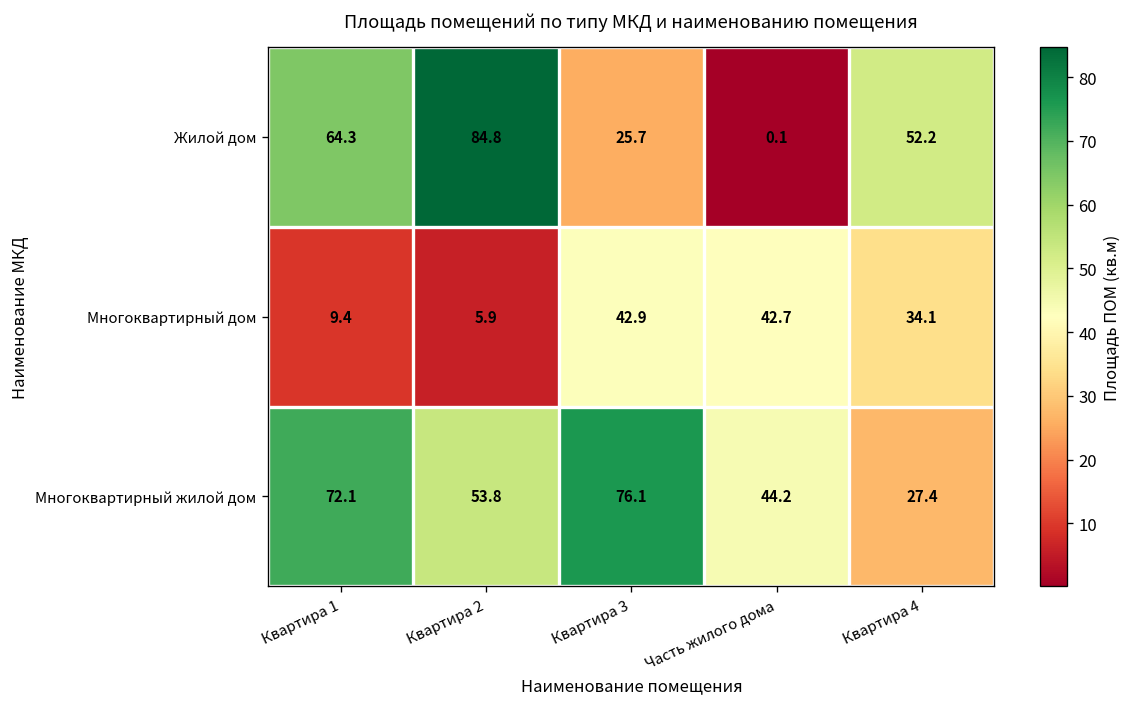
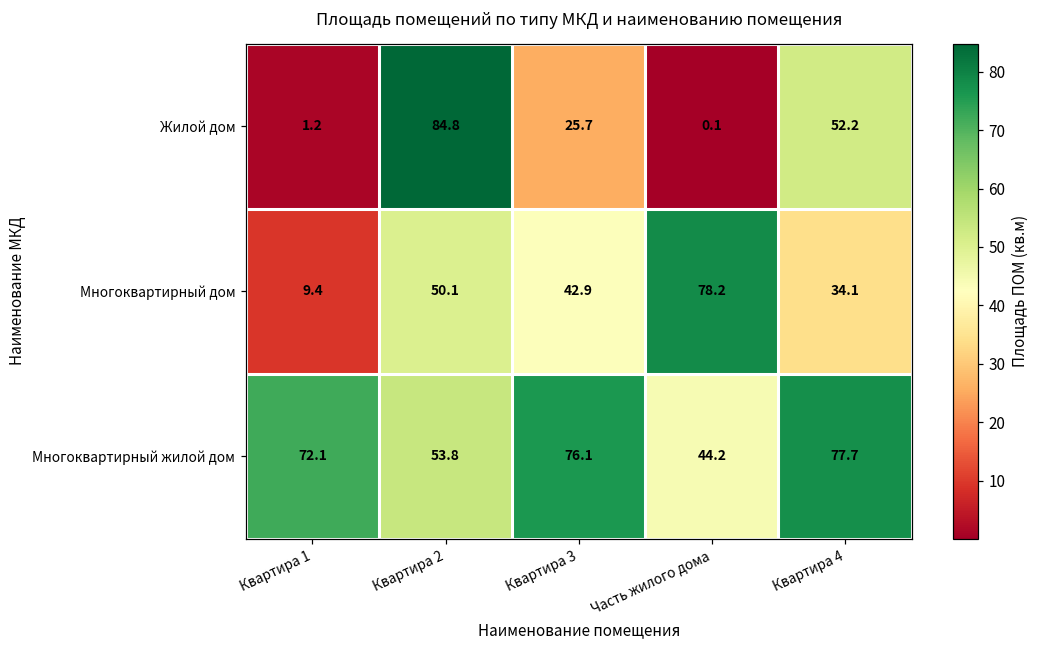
  {
    "Жилой дом": {
-     "Квартира 1": 64.3,
+     "Квартира 1": 1.2,
      "Квартира 2": 84.8,
      "Квартира 3": 25.7,
      "Часть жилого дома": 0.1,
      "Квартира 4": 52.2
    },
    "Многоквартирный дом": {
      "Квартира 1": 9.4,
-     "Квартира 2": 5.9,
+     "Квартира 2": 50.1,
      "Квартира 3": 42.9,
-     "Часть жилого дома": 42.7,
+     "Часть жилого дома": 78.2,
      "Квартира 4": 34.1
    },
    "Многоквартирный жилой дом": {
      "Квартира 1": 72.1,
      "Квартира 2": 53.8,
      "Квартира 3": 76.1,
      "Часть жилого дома": 44.2,
-     "Квартира 4": 27.4
+     "Квартира 4": 77.7
    }
  }
